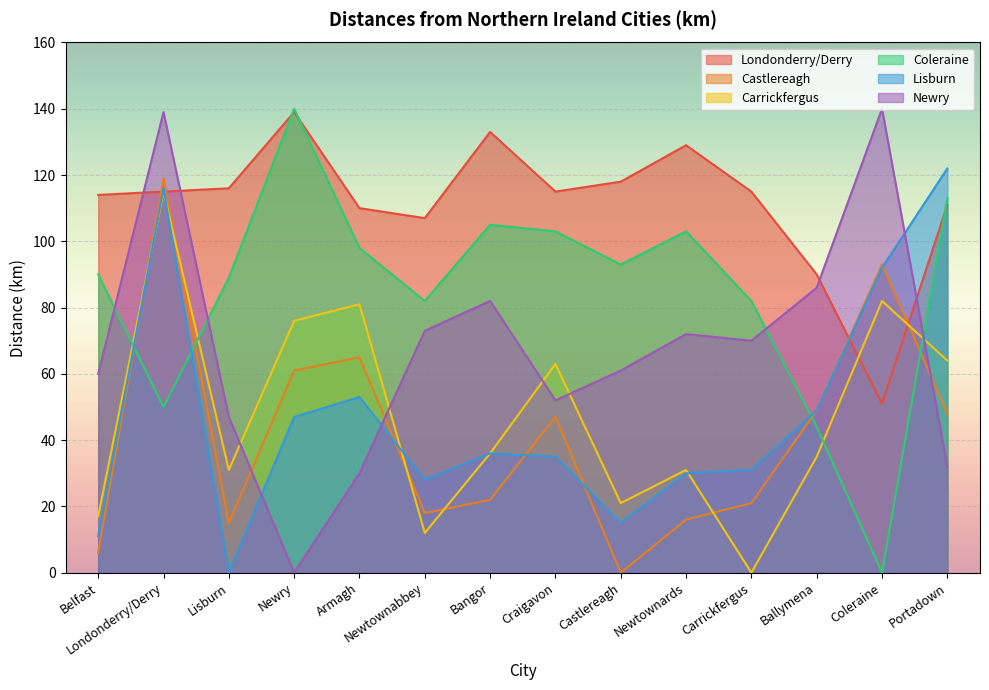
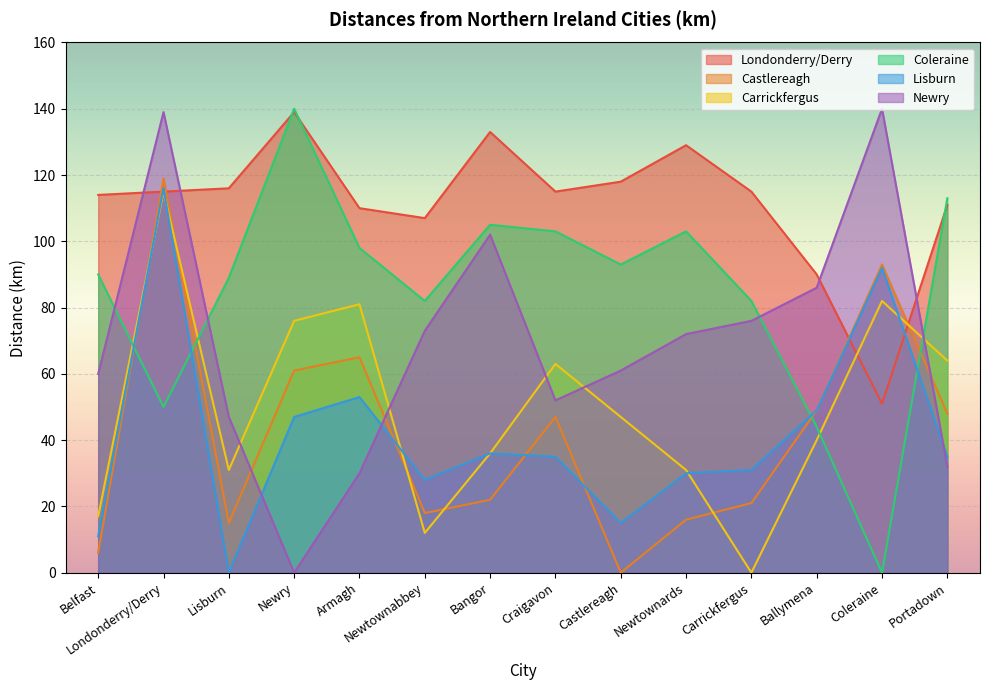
  {
    "Carrickfergus": {
      "Belfast": 17,
      "Lisburn": 31,
      "Newry": 76,
      "Armagh": 81,
      "Newtownabbey": 12,
      "Craigavon": 63,
-     "Castlereagh": 21,
+     "Castlereagh": 47,
      "Newtownards": 31,
      "Carrickfergus": 0,
-     "Ballymena": 35,
+     "Ballymena": 40,
      "Coleraine": 82,
      "Portadown": 64
    },
    "Coleraine": {
      "Belfast": 90,
      "Londonderry/Derry": 50,
      "Lisburn": 89,
      "Newry": 140,
      "Armagh": 98,
      "Newtownabbey": 82,
      "Bangor": 105,
      "Craigavon": 103,
      "Castlereagh": 93,
      "Newtownards": 103,
      "Carrickfergus": 82,
      "Ballymena": 44,
      "Coleraine": 0,
      "Portadown": 113
    },
    "Lisburn": {
      "Belfast": 11,
      "Londonderry/Derry": 116,
      "Lisburn": 0,
      "Newry": 47,
      "Armagh": 53,
      "Newtownabbey": 28,
      "Craigavon": 35,
      "Castlereagh": 15,
      "Newtownards": 30,
      "Carrickfergus": 31,
      "Coleraine": 92,
-     "Portadown": 122
+     "Portadown": 35
    },
    "Newry": {
      "Belfast": 60,
      "Londonderry/Derry": 139,
      "Lisburn": 47,
      "Newry": 0,
      "Armagh": 30,
      "Newtownabbey": 73,
-     "Bangor": 82,
+     "Bangor": 102,
      "Craigavon": 52,
      "Castlereagh": 61,
      "Newtownards": 72,
-     "Carrickfergus": 70,
+     "Carrickfergus": 76,
      "Ballymena": 86,
      "Portadown": 32
    }
  }
